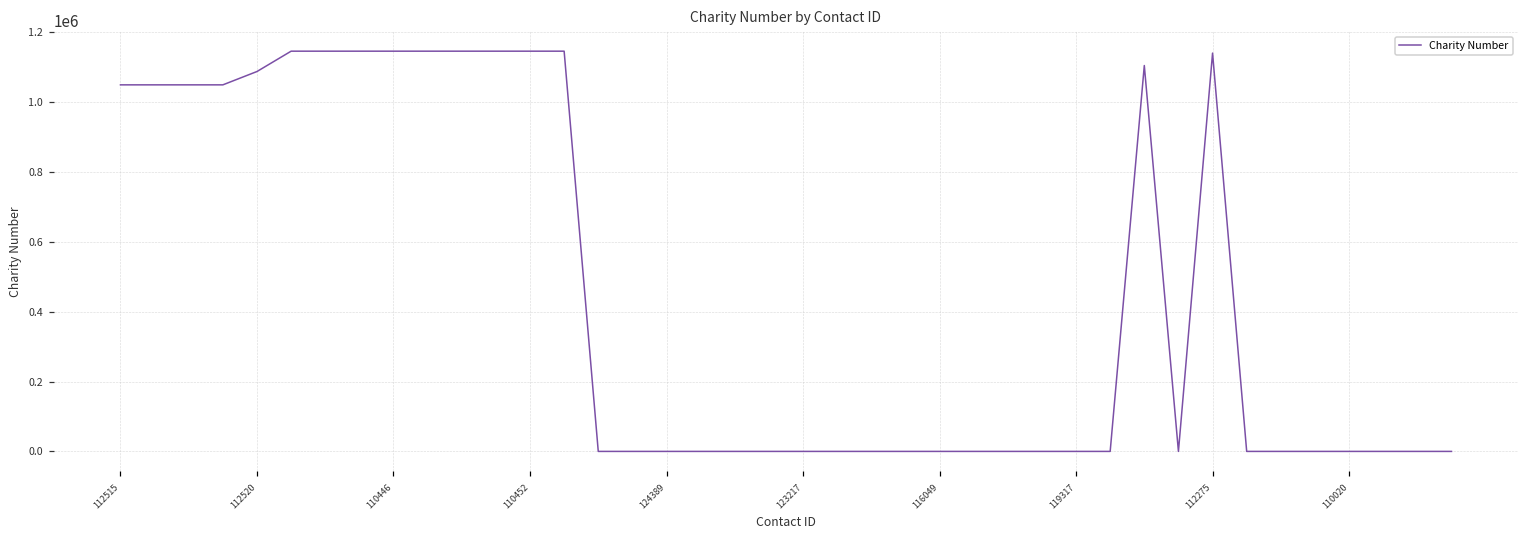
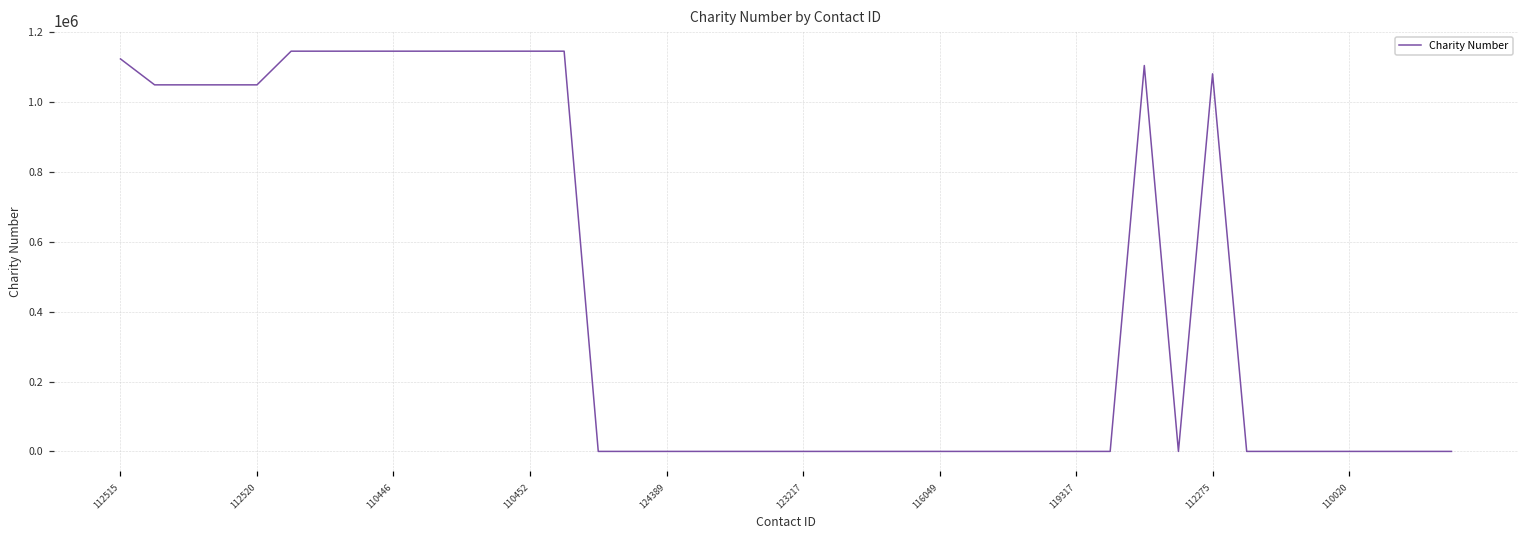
  {
-   "112515": 1050000,
-   "112520": 1090000,
+   "112515": 1120000,
+   "112520": 1050000,
    "110446": 1150000,
    "110452": 1150000,
    "124389": 0,
    "123217": 0,
    "116049": 0,
    "119317": 0,
-   "112275": 1140000,
+   "112275": 1080000,
    "110020": 0
  }
